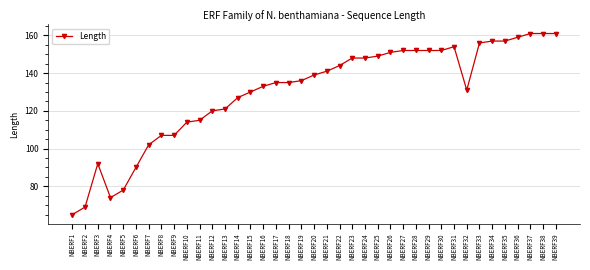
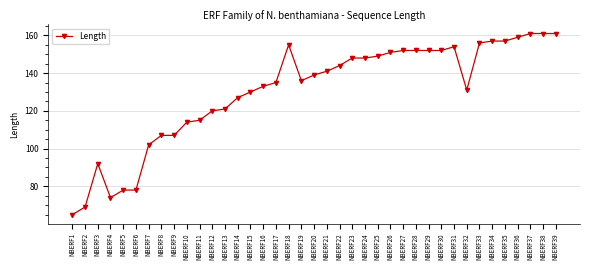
  {
    "NBERF1": 65,
    "NBERF2": 69,
    "NBERF3": 92,
    "NBERF4": 74,
    "NBERF5": 78,
-   "NBERF6": 90,
+   "NBERF6": 78,
    "NBERF7": 102,
    "NBERF8": 107,
    "NBERF9": 107,
    "NBERF10": 114,
    "NBERF11": 115,
    "NBERF12": 120,
    "NBERF13": 121,
    "NBERF14": 127,
    "NBERF15": 130,
    "NBERF16": 133,
    "NBERF17": 135,
-   "NBERF18": 135,
+   "NBERF18": 155,
    "NBERF19": 136,
    "NBERF20": 139,
    "NBERF21": 141,
    "NBERF22": 144,
    "NBERF23": 148,
    "NBERF24": 148,
    "NBERF25": 149,
    "NBERF26": 151,
    "NBERF27": 152,
    "NBERF28": 152,
    "NBERF29": 152,
    "NBERF30": 152,
    "NBERF31": 154,
    "NBERF32": 131,
    "NBERF33": 156,
    "NBERF34": 157,
    "NBERF35": 157,
    "NBERF36": 159,
    "NBERF37": 161,
    "NBERF38": 161,
    "NBERF39": 161
  }
